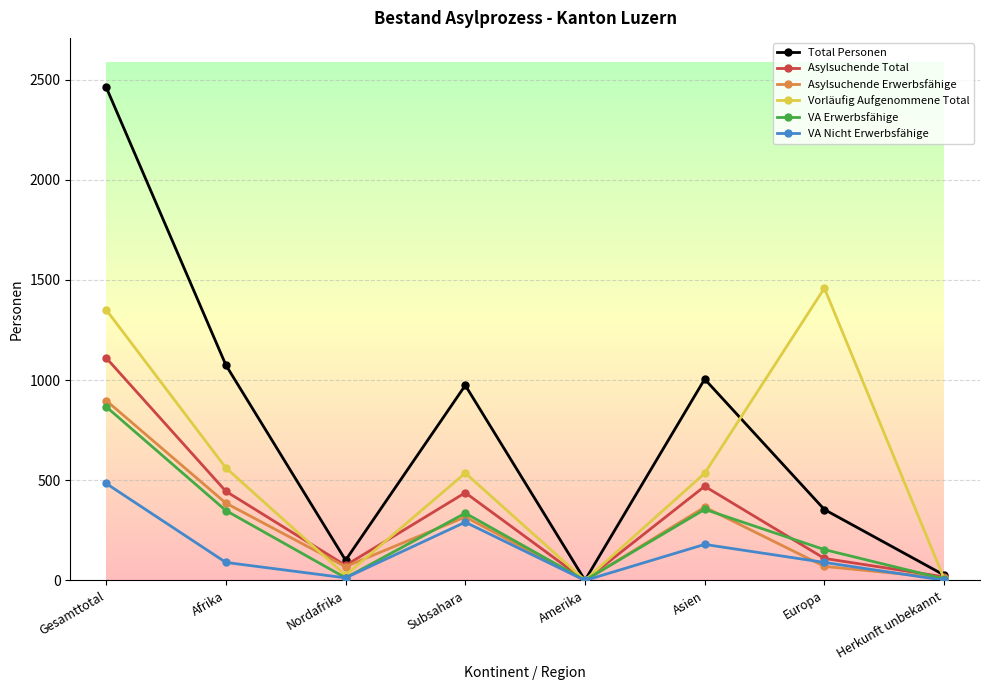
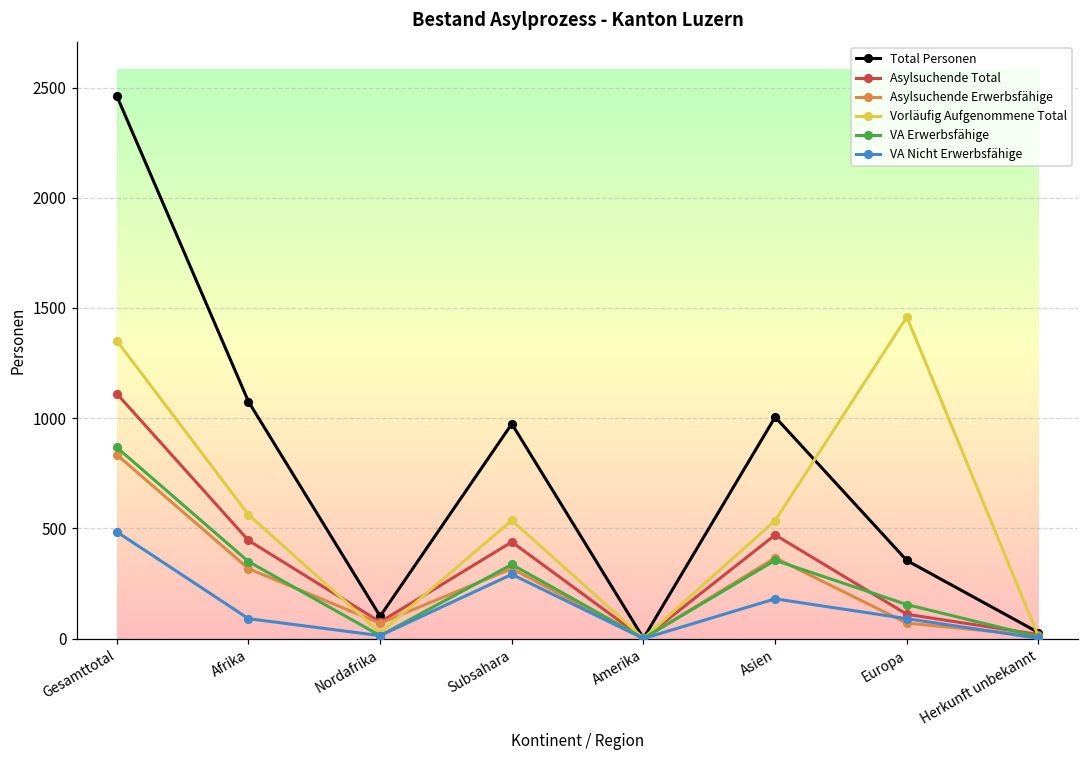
  {
    "Total Personen": {
      "Gesamttotal": 2460,
      "Afrika": 1080,
      "Nordafrika": 100,
      "Subsahara": 970,
      "Asien": 1010,
      "Europa": 350
    },
    "Asylsuchende Total": {
      "Gesamttotal": 1110,
      "Afrika": 450,
      "Subsahara": 440,
      "Asien": 470,
      "Europa": 110
    },
    "Asylsuchende Erwerbsfähige": {
-     "Gesamttotal": 900,
-     "Afrika": 390,
+     "Gesamttotal": 830,
+     "Afrika": 320,
      "Subsahara": 320,
      "Europa": 70
    },
    "Vorläufig Aufgenommene Total": {
      "Gesamttotal": 1350,
      "Afrika": 560,
      "Nordafrika": 30,
      "Subsahara": 540,
      "Asien": 540,
      "Europa": 1460
    },
    "VA Erwerbsfähige": {
      "Gesamttotal": 870,
      "Afrika": 350,
      "Subsahara": 340,
      "Europa": 150
    },
    "VA Nicht Erwerbsfähige": {
      "Gesamttotal": 480,
      "Afrika": 90,
      "Subsahara": 290,
      "Asien": 180,
      "Europa": 90
    }
  }
